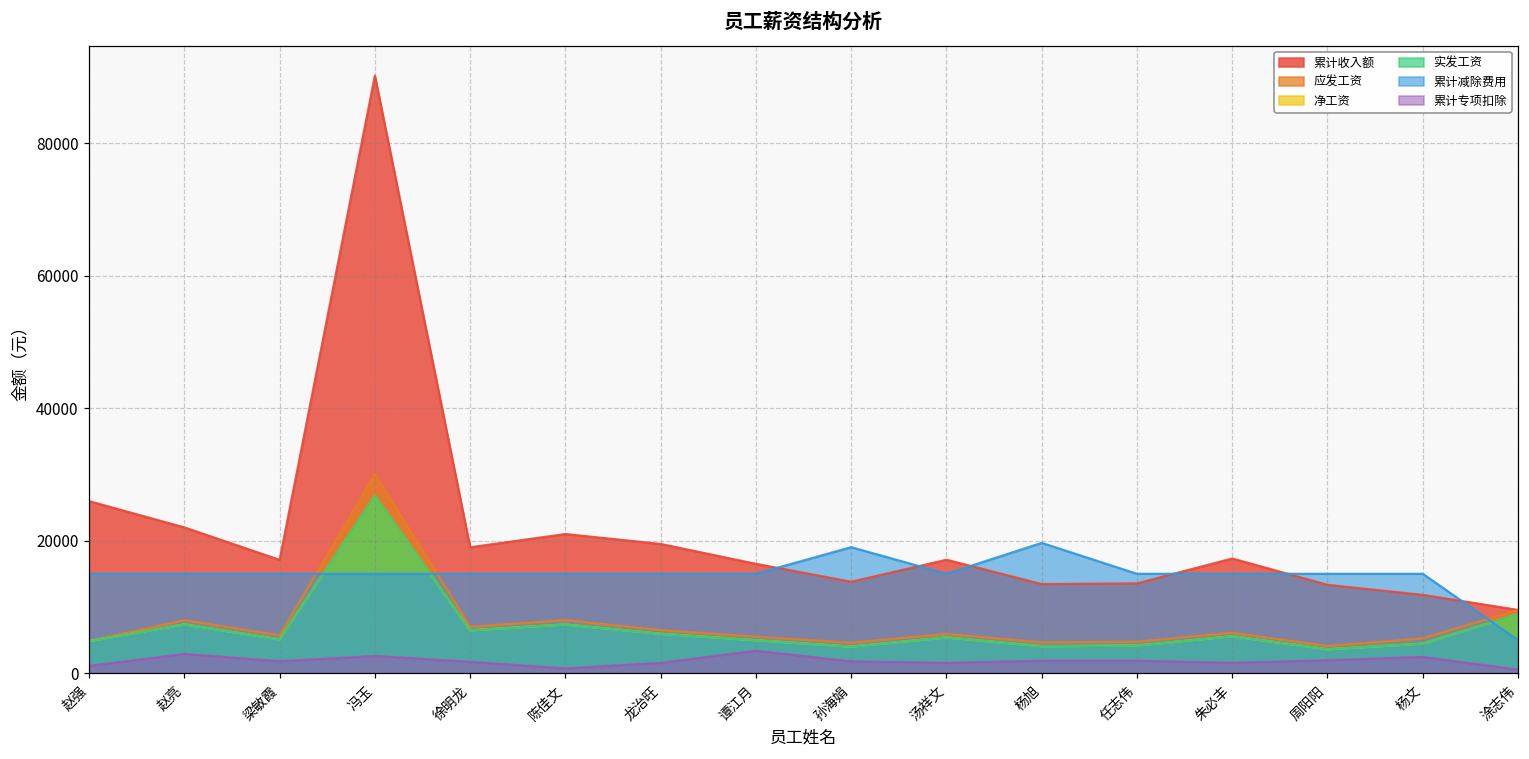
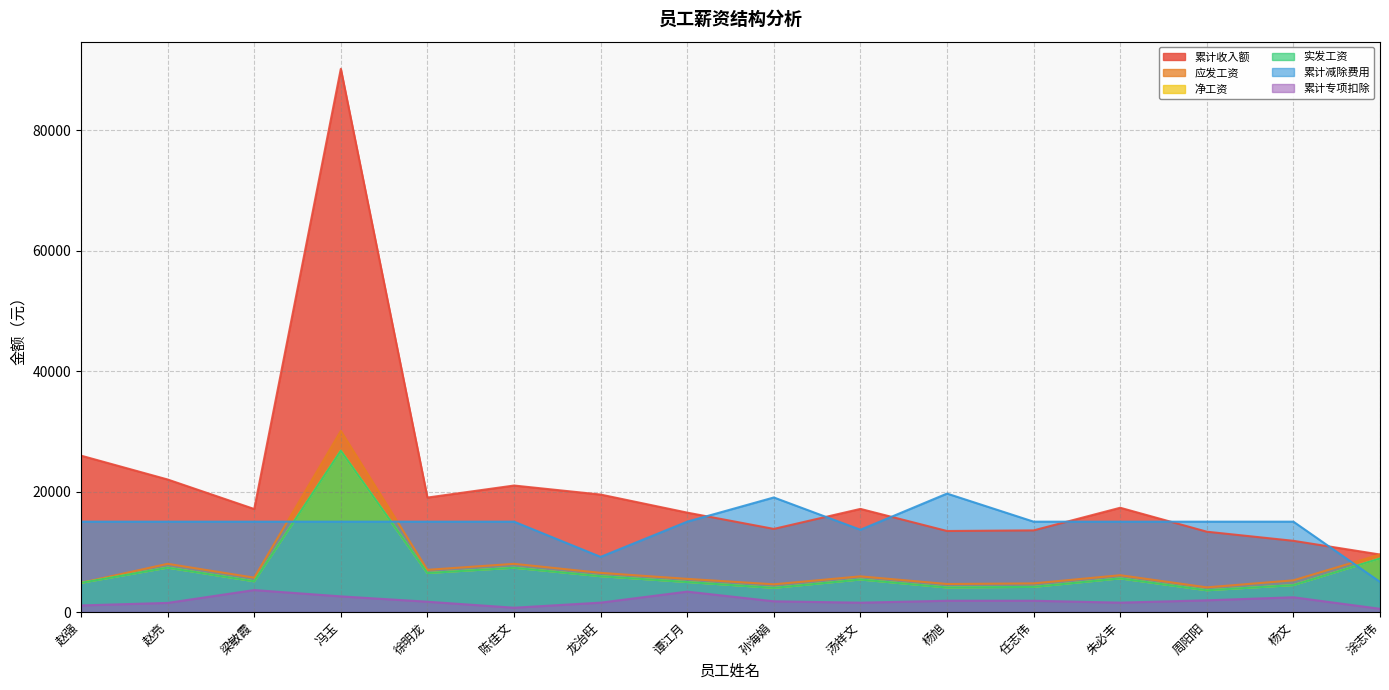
  {
    "实发工资": {
      "赵亮": 7000,
      "梁敏霞": 5000,
      "冯玉": 27000,
      "徐明龙": 6000,
      "陈佳文": 7000,
      "龙治旺": 6000,
      "谭江月": 5000,
      "孙海娟": 4000,
      "汤祥文": 5000,
      "杨旭": 4000,
      "任志伟": 4000,
      "朱必丰": 6000,
      "周阳阳": 4000,
      "杨文": 4000,
      "涂志伟": 9000
    },
    "累计减除费用": {
      "赵强": 15000,
      "赵亮": 15000,
      "梁敏霞": 15000,
      "冯玉": 15000,
      "徐明龙": 15000,
      "陈佳文": 15000,
-     "龙治旺": 15000,
+     "龙治旺": 9000,
      "谭江月": 15000,
      "孙海娟": 19000,
-     "汤祥文": 15000,
+     "汤祥文": 14000,
      "杨旭": 20000,
      "任志伟": 15000,
      "朱必丰": 15000,
      "周阳阳": 15000,
      "杨文": 15000,
      "涂志伟": 5000
    },
    "累计专项扣除": {
      "赵强": 1000,
-     "赵亮": 3000,
-     "梁敏霞": 2000,
+     "赵亮": 2000,
+     "梁敏霞": 4000,
      "冯玉": 3000,
      "徐明龙": 2000,
      "陈佳文": 1000,
      "龙治旺": 2000,
      "谭江月": 3000,
      "孙海娟": 2000,
      "汤祥文": 2000,
      "杨旭": 2000,
      "任志伟": 2000,
      "朱必丰": 2000,
      "周阳阳": 2000,
      "杨文": 2000,
      "涂志伟": 1000
    }
  }
